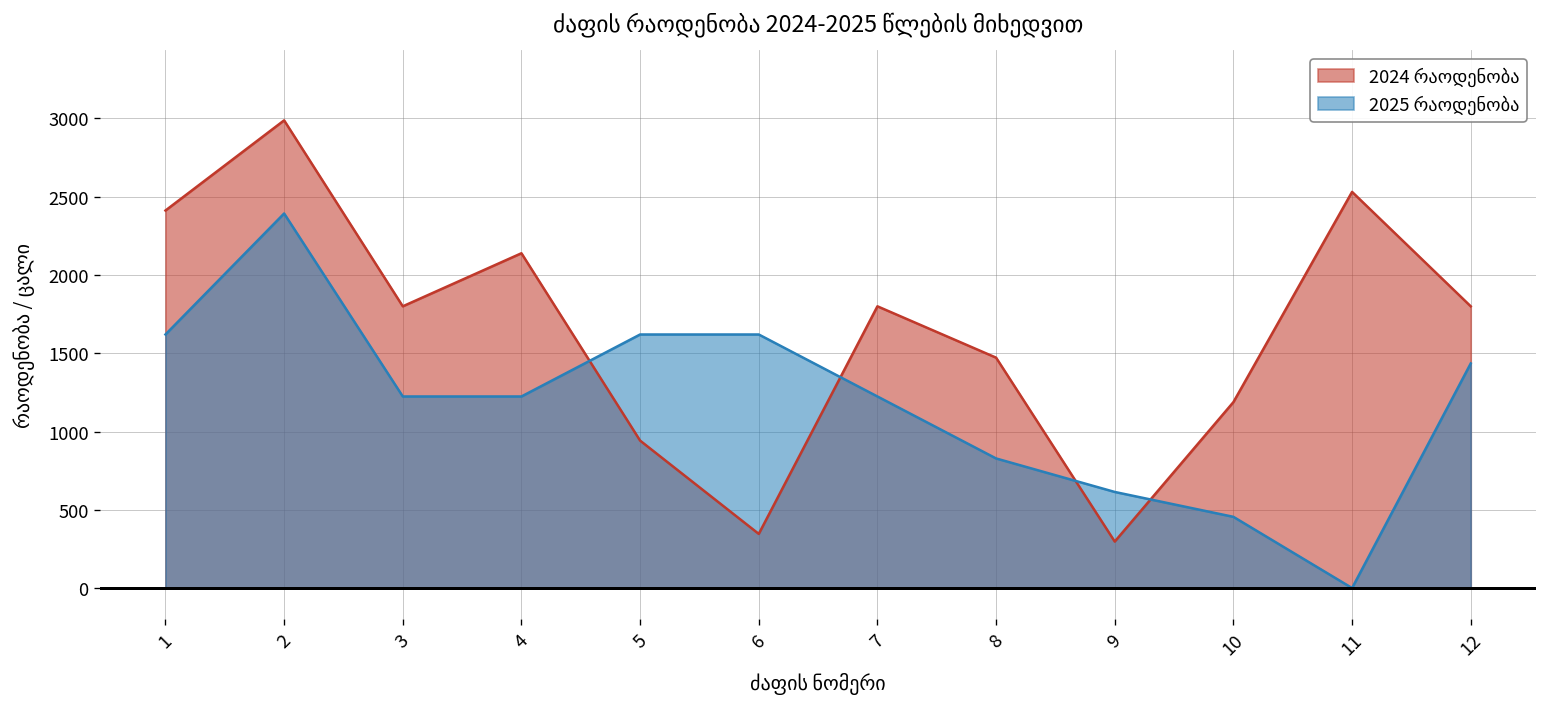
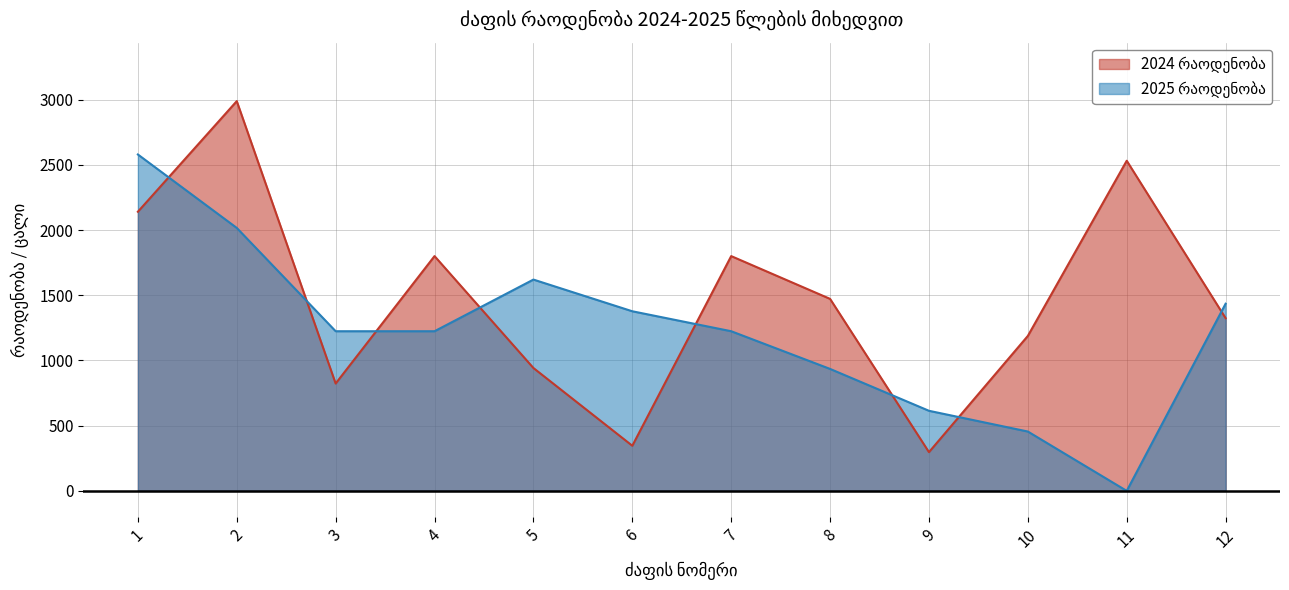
  {
    "2024 რაოდენობა": {
-     "1": 2410,
+     "1": 2140,
      "2": 2990,
-     "3": 1800,
-     "4": 2140,
+     "3": 820,
+     "4": 1800,
      "5": 940,
      "6": 350,
      "7": 1800,
      "8": 1470,
      "9": 300,
      "10": 1190,
      "11": 2530,
-     "12": 1800
+     "12": 1320
    },
    "2025 რაოდენობა": {
-     "1": 1620,
-     "2": 2390,
+     "1": 2580,
+     "2": 2020,
      "3": 1220,
      "4": 1220,
      "5": 1620,
-     "6": 1620,
+     "6": 1380,
      "7": 1220,
-     "8": 830,
+     "8": 940,
      "9": 610,
      "10": 460,
      "11": 0,
      "12": 1440
    }
  }
